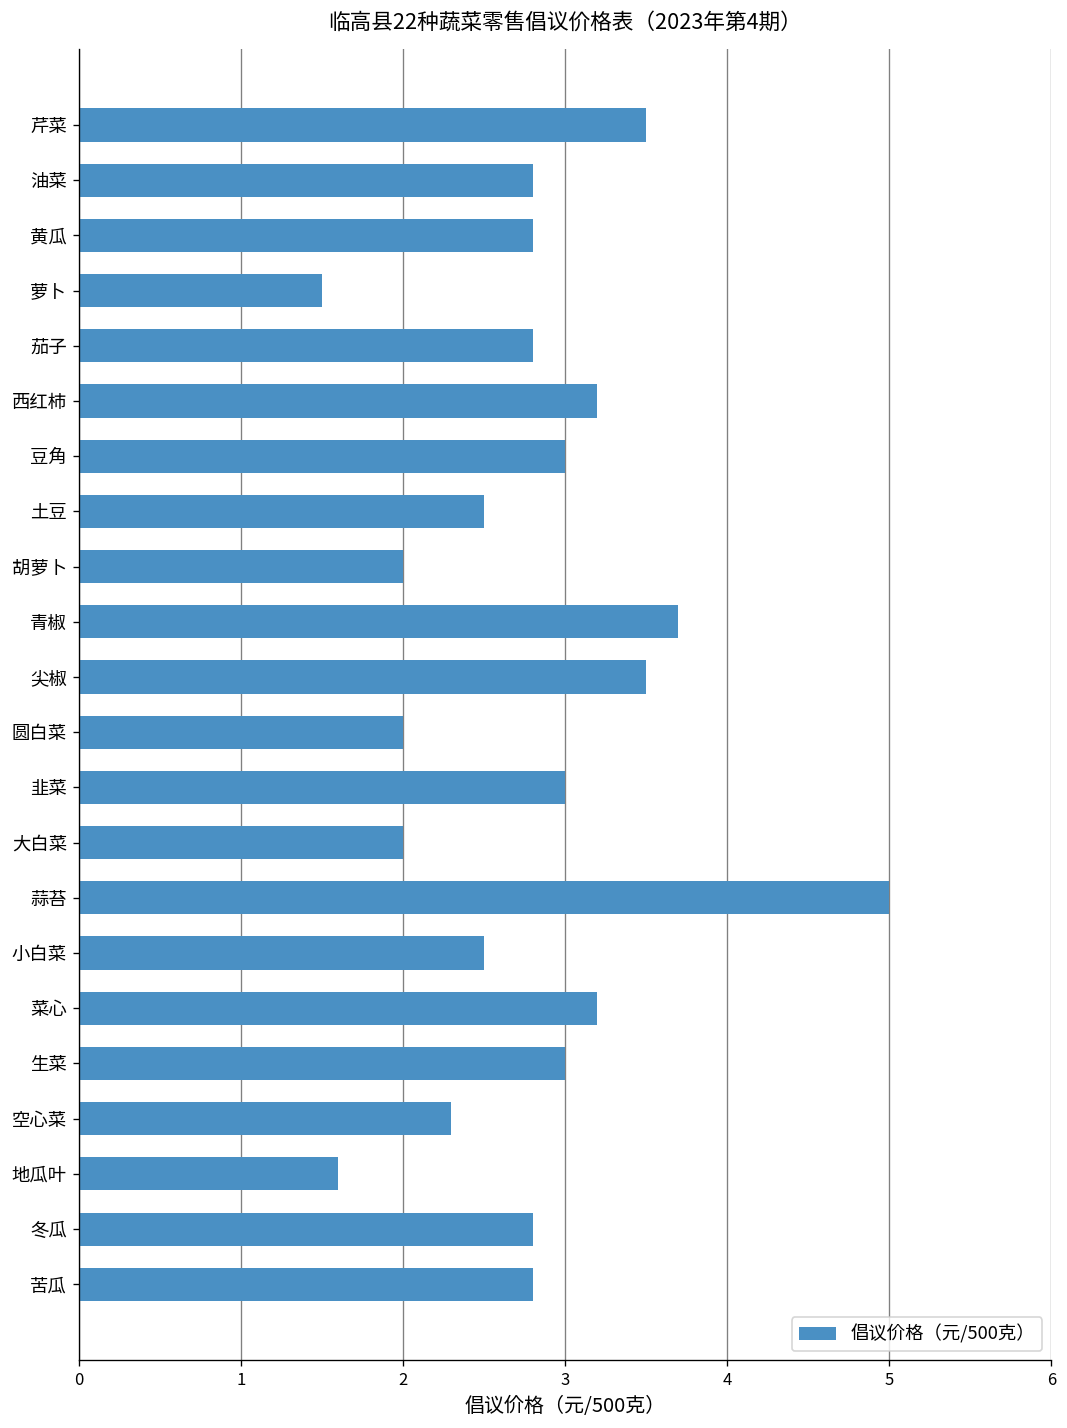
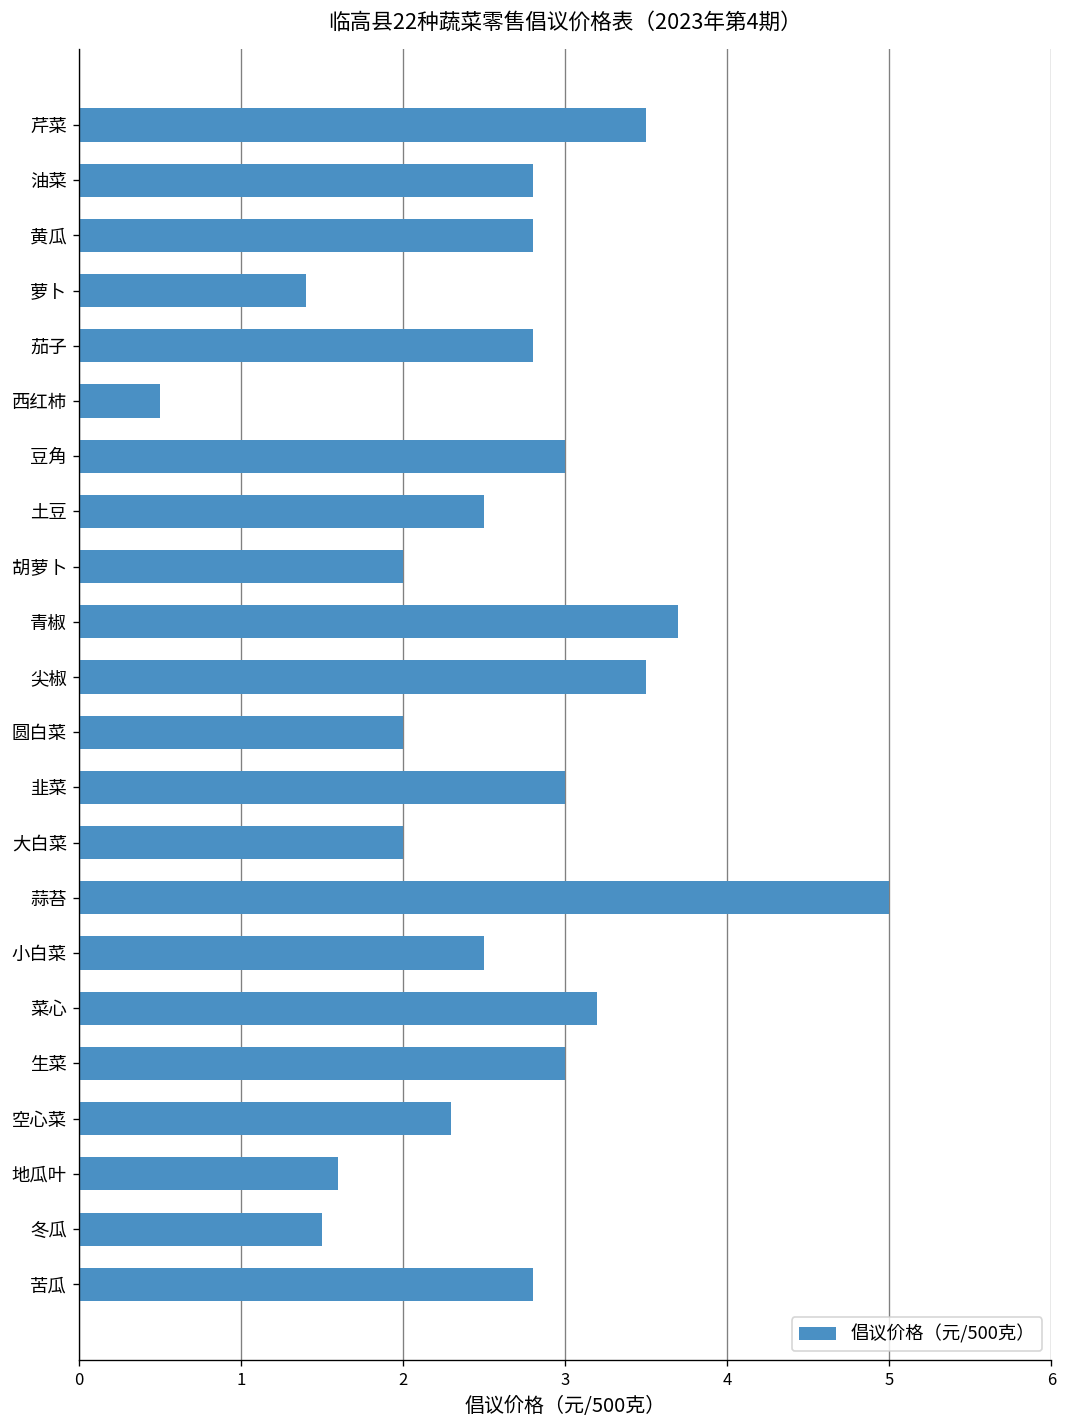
  {
    "芹菜": 3.5,
    "油菜": 2.8,
    "黄瓜": 2.8,
-   "萝卜": 1.5,
+   "萝卜": 1.4,
    "茄子": 2.8,
-   "西红柿": 3.2,
+   "西红柿": 0.5,
    "豆角": 3.0,
    "土豆": 2.5,
    "胡萝卜": 2.0,
    "青椒": 3.7,
    "尖椒": 3.5,
    "圆白菜": 2.0,
    "韭菜": 3.0,
    "大白菜": 2.0,
    "蒜苔": 5.0,
    "小白菜": 2.5,
    "菜心": 3.2,
    "生菜": 3.0,
    "空心菜": 2.3,
    "地瓜叶": 1.6,
-   "冬瓜": 2.8,
+   "冬瓜": 1.5,
    "苦瓜": 2.8
  }
